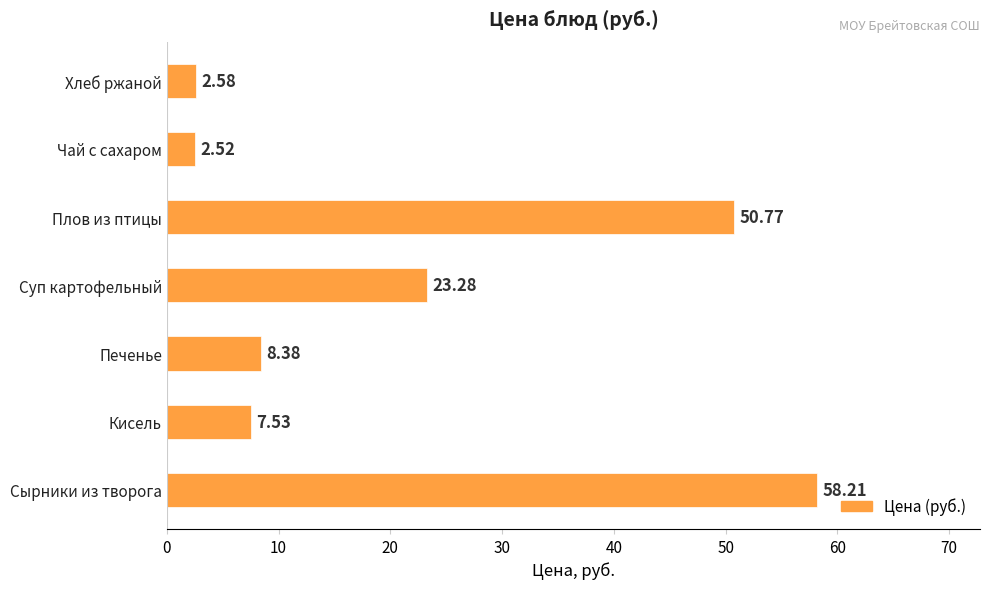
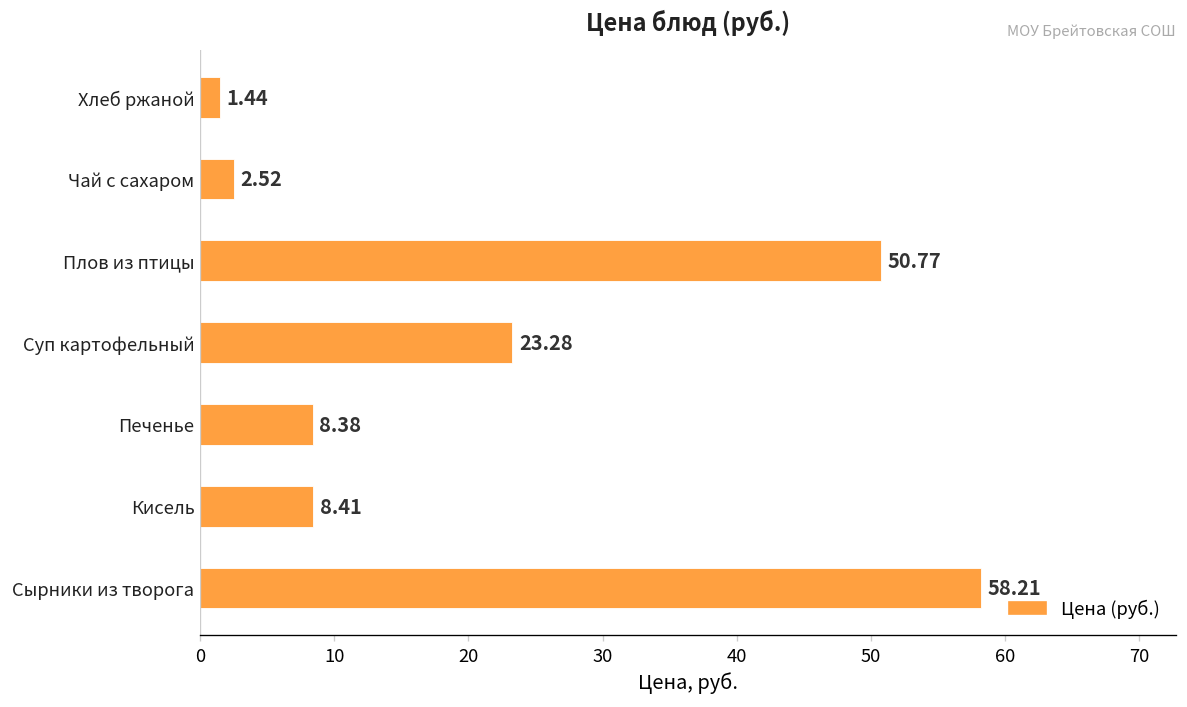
  {
-   "Хлеб ржаной": 2.58,
+   "Хлеб ржаной": 1.44,
    "Чай с сахаром": 2.52,
    "Плов из птицы": 50.77,
    "Суп картофельный": 23.28,
    "Печенье": 8.38,
-   "Кисель": 7.53,
+   "Кисель": 8.41,
    "Сырники из творога": 58.21
  }
